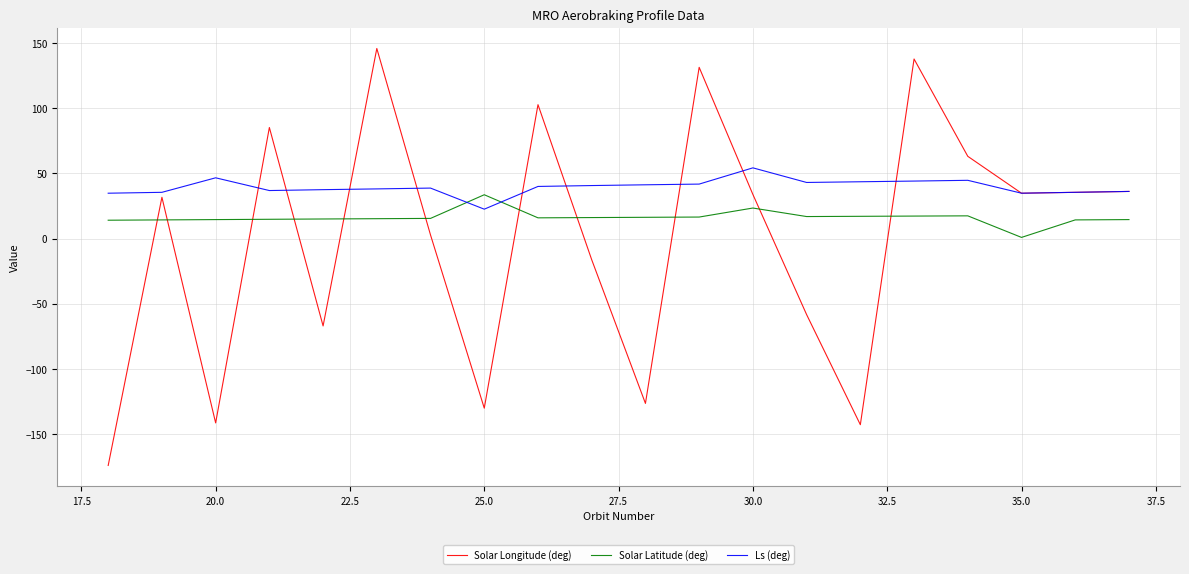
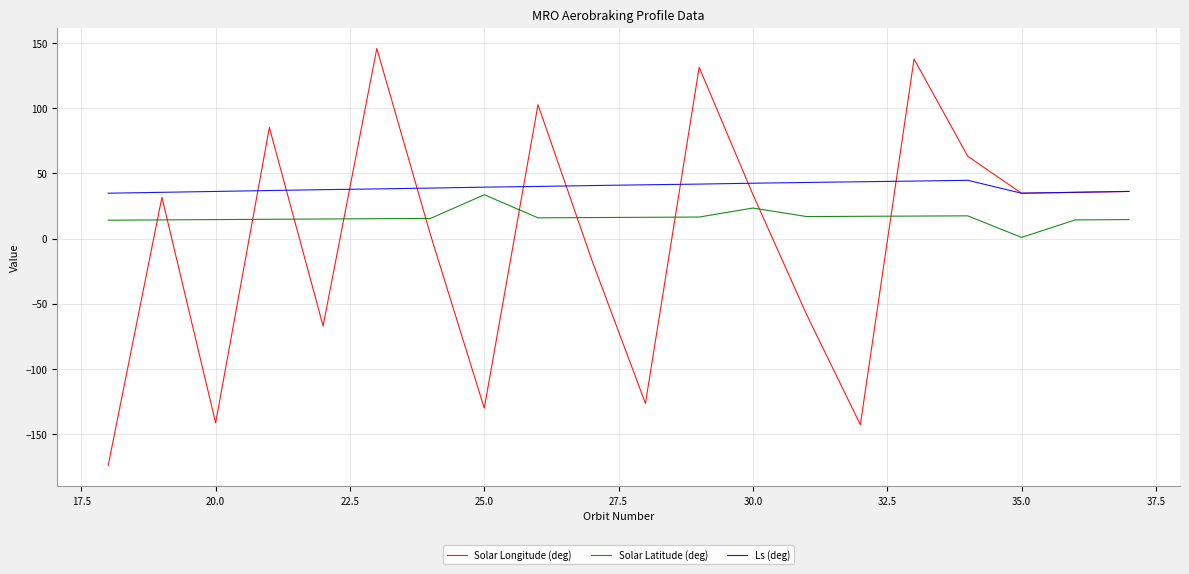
  {
    "Solar Longitude (deg)": {
      "20.0": -141,
      "25.0": -130,
      "30.0": 34
    },
    "Solar Latitude (deg)": {
      "20.0": 15,
      "25.0": 34,
      "30.0": 23,
      "35.0": 1
    },
    "Ls (deg)": {
-     "20.0": 47,
-     "25.0": 23,
-     "30.0": 54
+     "20.0": 36,
+     "25.0": 39,
+     "30.0": 42
    }
  }
